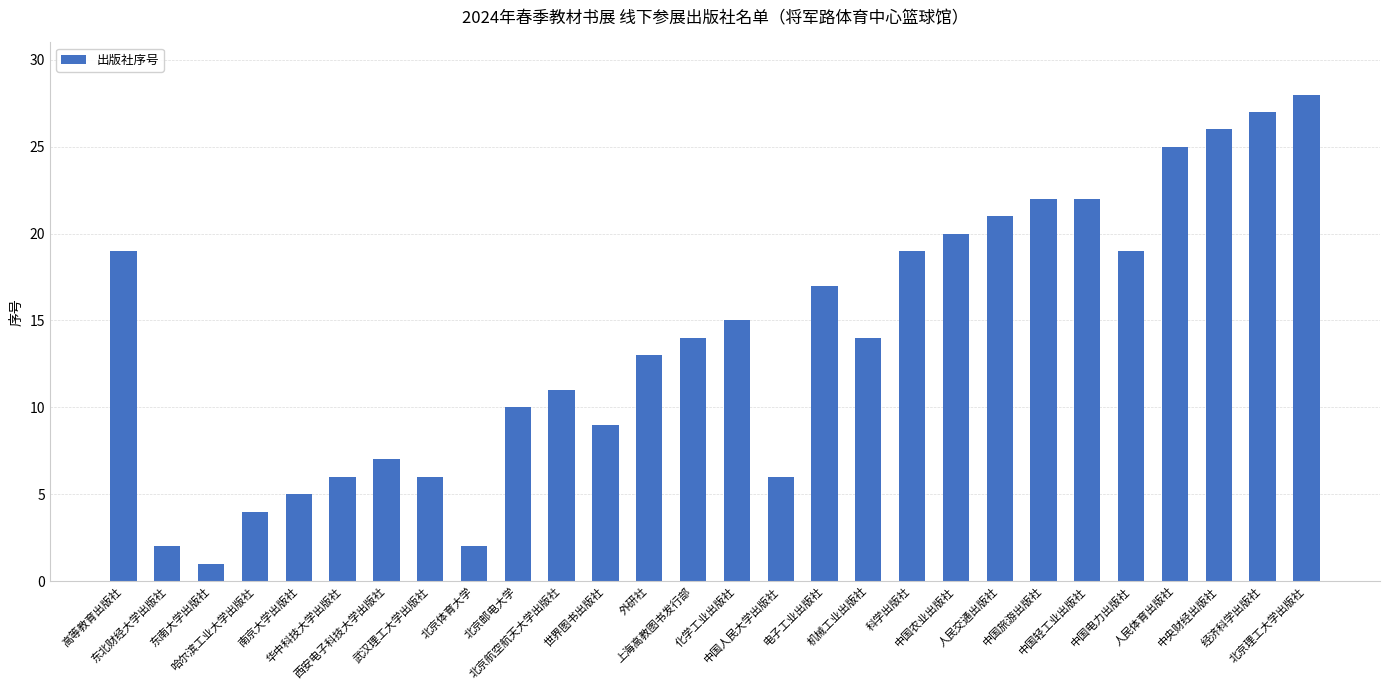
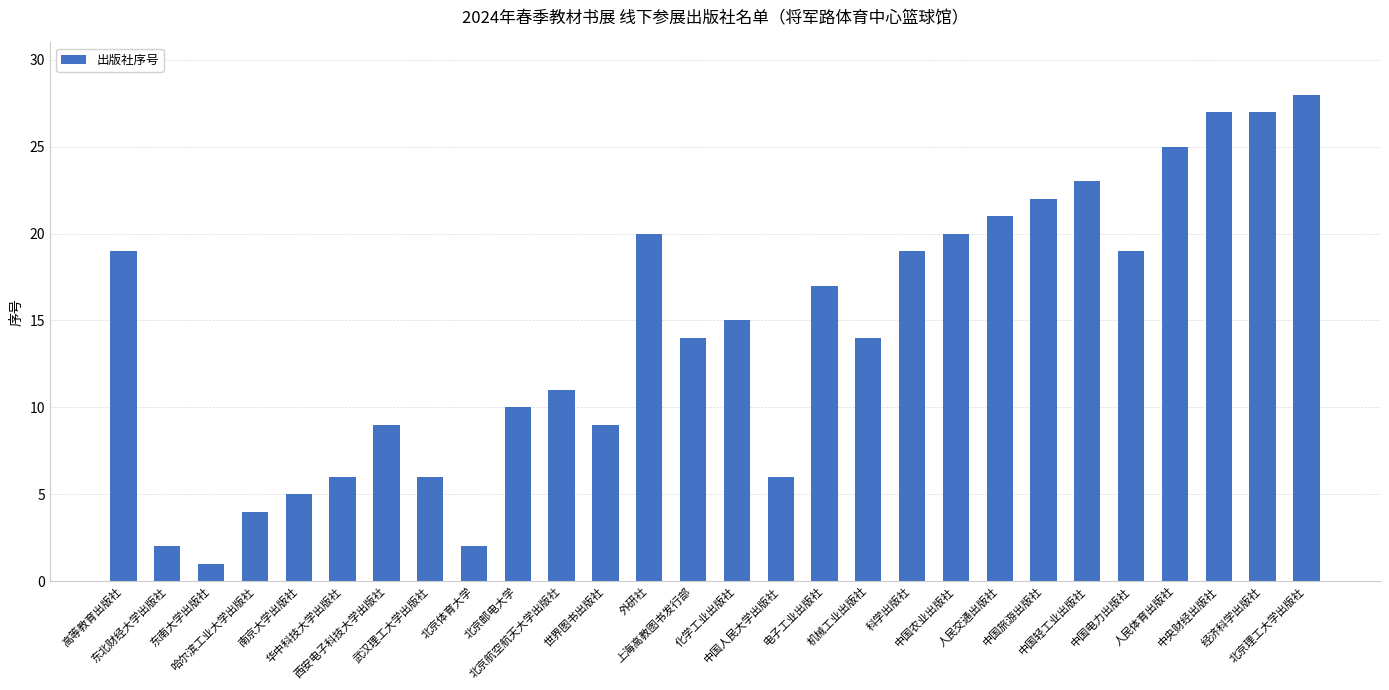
  {
    "高等教育出版社": 19,
    "东北财经大学出版社": 2,
    "东南大学出版社": 1,
    "哈尔滨工业大学出版社": 4,
    "南京大学出版社": 5,
    "华中科技大学出版社": 6,
-   "西安电子科技大学出版社": 7,
+   "西安电子科技大学出版社": 9,
    "武汉理工大学出版社": 6,
    "北京体育大学": 2,
    "北京邮电大学": 10,
    "北京航空航天大学出版社": 11,
    "世界图书出版社": 9,
-   "外研社": 13,
+   "外研社": 20,
    "上海高教图书发行部": 14,
    "化学工业出版社": 15,
    "中国人民大学出版社": 6,
    "电子工业出版社": 17,
    "机械工业出版社": 14,
    "科学出版社": 19,
    "中国农业出版社": 20,
    "人民交通出版社": 21,
    "中国旅游出版社": 22,
-   "中国轻工业出版社": 22,
+   "中国轻工业出版社": 23,
    "中国电力出版社": 19,
    "人民体育出版社": 25,
-   "中央财经出版社": 26,
+   "中央财经出版社": 27,
    "经济科学出版社": 27,
    "北京理工大学出版社": 28
  }
